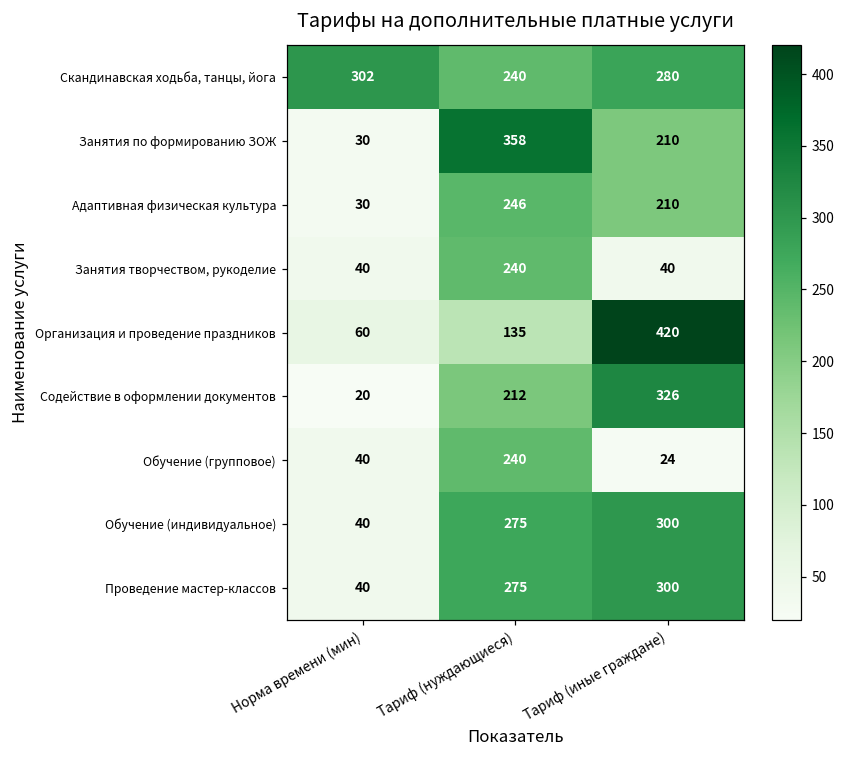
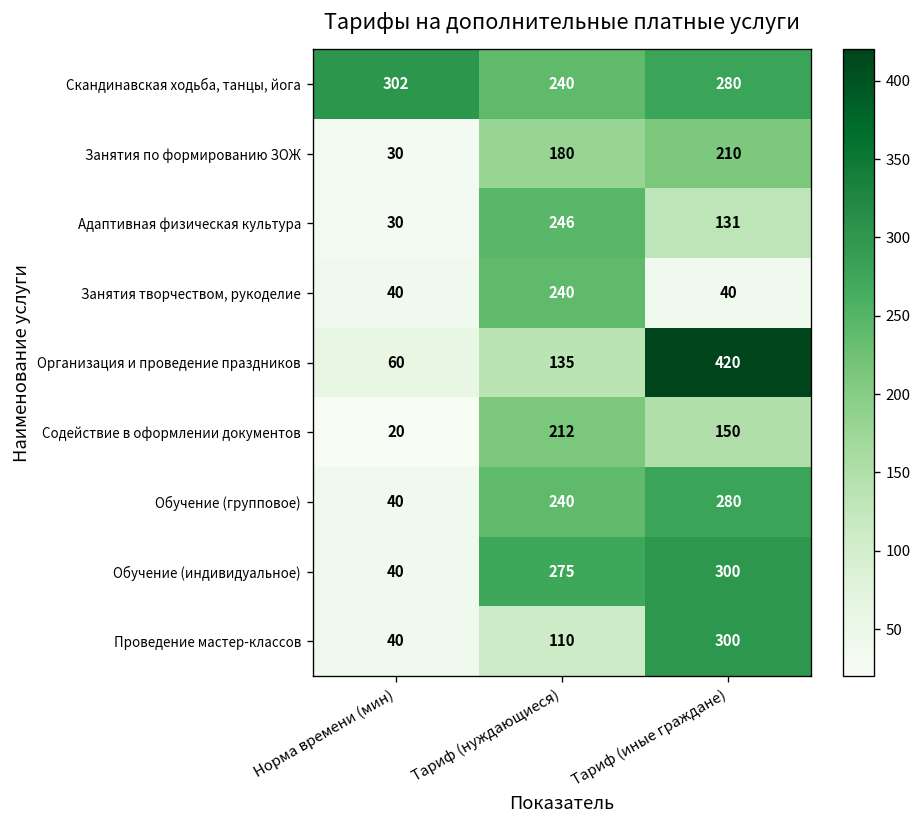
  {
    "Скандинавская ходьба, танцы, йога": {
      "Норма времени (мин)": 302,
      "Тариф (нуждающиеся)": 240,
      "Тариф (иные граждане)": 280
    },
    "Занятия по формированию ЗОЖ": {
      "Норма времени (мин)": 30,
-     "Тариф (нуждающиеся)": 358,
+     "Тариф (нуждающиеся)": 180,
      "Тариф (иные граждане)": 210
    },
    "Адаптивная физическая культура": {
      "Норма времени (мин)": 30,
      "Тариф (нуждающиеся)": 246,
-     "Тариф (иные граждане)": 210
+     "Тариф (иные граждане)": 131
    },
    "Занятия творчеством, рукоделие": {
      "Норма времени (мин)": 40,
      "Тариф (нуждающиеся)": 240,
      "Тариф (иные граждане)": 40
    },
    "Организация и проведение праздников": {
      "Норма времени (мин)": 60,
      "Тариф (нуждающиеся)": 135,
      "Тариф (иные граждане)": 420
    },
    "Содействие в оформлении документов": {
      "Норма времени (мин)": 20,
      "Тариф (нуждающиеся)": 212,
-     "Тариф (иные граждане)": 326
+     "Тариф (иные граждане)": 150
    },
    "Обучение (групповое)": {
      "Норма времени (мин)": 40,
      "Тариф (нуждающиеся)": 240,
-     "Тариф (иные граждане)": 24
+     "Тариф (иные граждане)": 280
    },
    "Обучение (индивидуальное)": {
      "Норма времени (мин)": 40,
      "Тариф (нуждающиеся)": 275,
      "Тариф (иные граждане)": 300
    },
    "Проведение мастер-классов": {
      "Норма времени (мин)": 40,
-     "Тариф (нуждающиеся)": 275,
+     "Тариф (нуждающиеся)": 110,
      "Тариф (иные граждане)": 300
    }
  }
